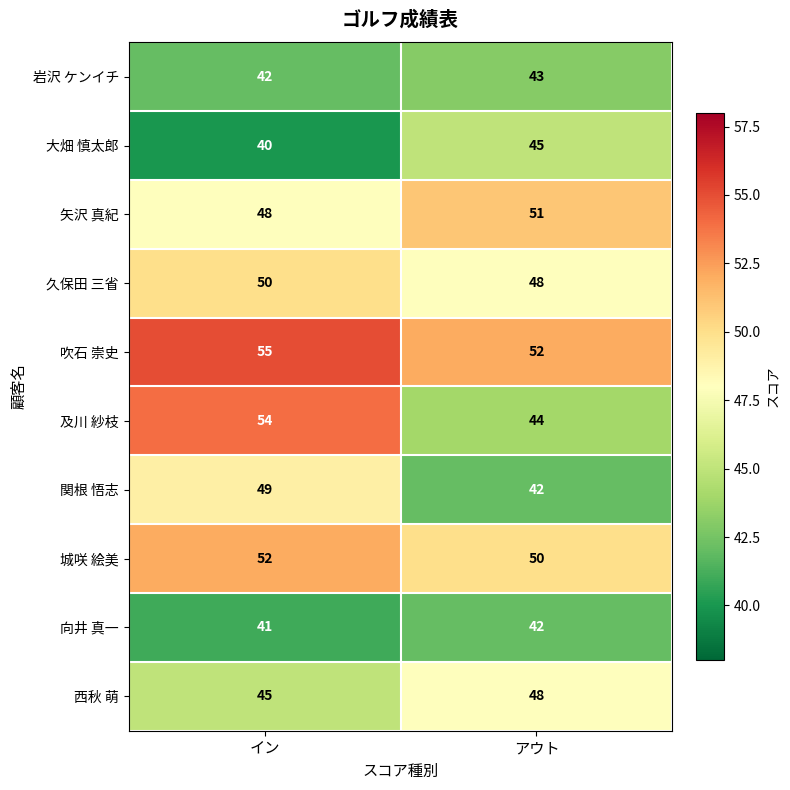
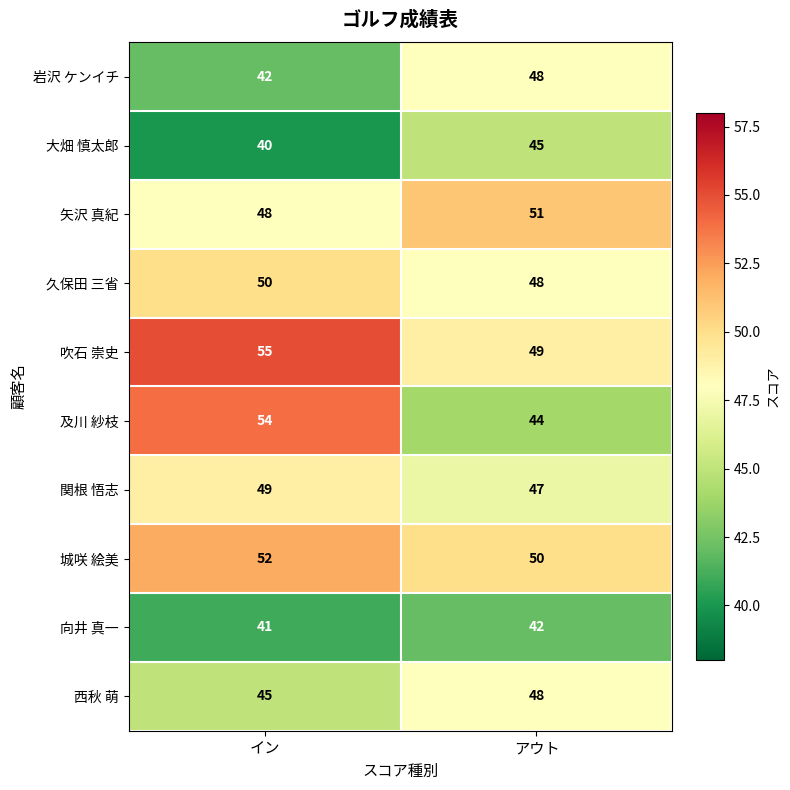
  {
    "岩沢 ケンイチ": {
      "イン": 42,
-     "アウト": 43
+     "アウト": 48
    },
    "大畑 慎太郎": {
      "イン": 40,
      "アウト": 45
    },
    "矢沢 真紀": {
      "イン": 48,
      "アウト": 51
    },
    "久保田 三省": {
      "イン": 50,
      "アウト": 48
    },
    "吹石 崇史": {
      "イン": 55,
-     "アウト": 52
+     "アウト": 49
    },
    "及川 紗枝": {
      "イン": 54,
      "アウト": 44
    },
    "関根 悟志": {
      "イン": 49,
-     "アウト": 42
+     "アウト": 47
    },
    "城咲 絵美": {
      "イン": 52,
      "アウト": 50
    },
    "向井 真一": {
      "イン": 41,
      "アウト": 42
    },
    "西秋 萌": {
      "イン": 45,
      "アウト": 48
    }
  }
